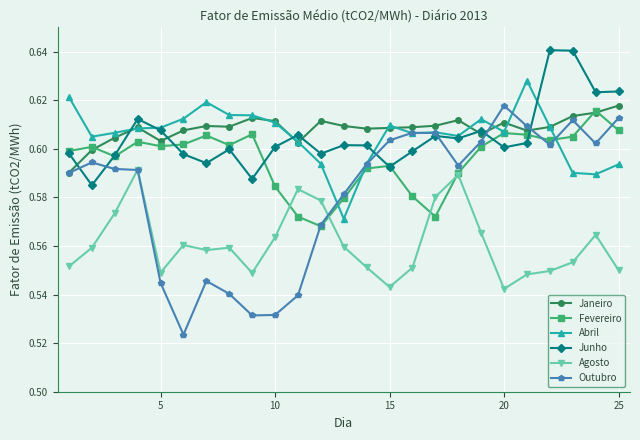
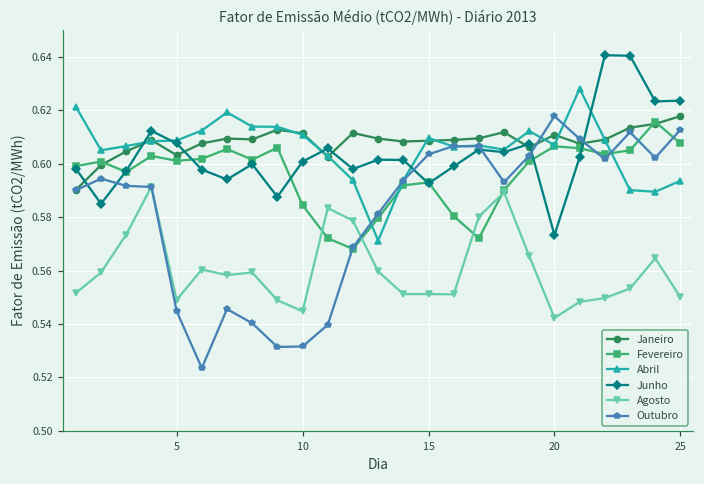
  {
    "Abril": {
      "5": 0.609,
      "25": 0.594
    },
    "Junho": {
      "5": 0.608,
      "10": 0.601,
-     "20": 0.601,
+     "20": 0.573,
      "25": 0.624
    },
    "Agosto": {
      "5": 0.549,
-     "10": 0.564,
-     "15": 0.543,
+     "10": 0.545,
+     "15": 0.551,
      "20": 0.542,
      "25": 0.550
    },
    "Outubro": {
      "5": 0.545,
      "10": 0.532,
      "15": 0.604,
      "20": 0.618,
      "25": 0.613
    }
  }
